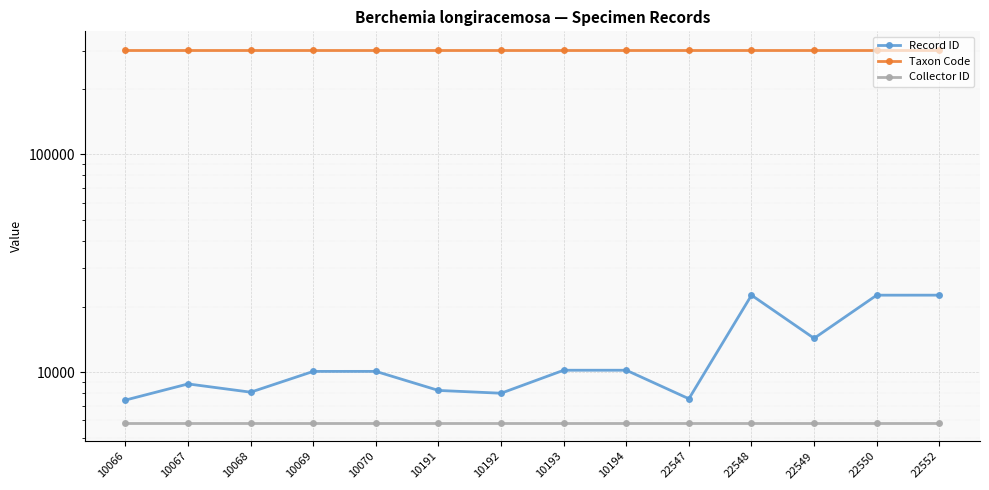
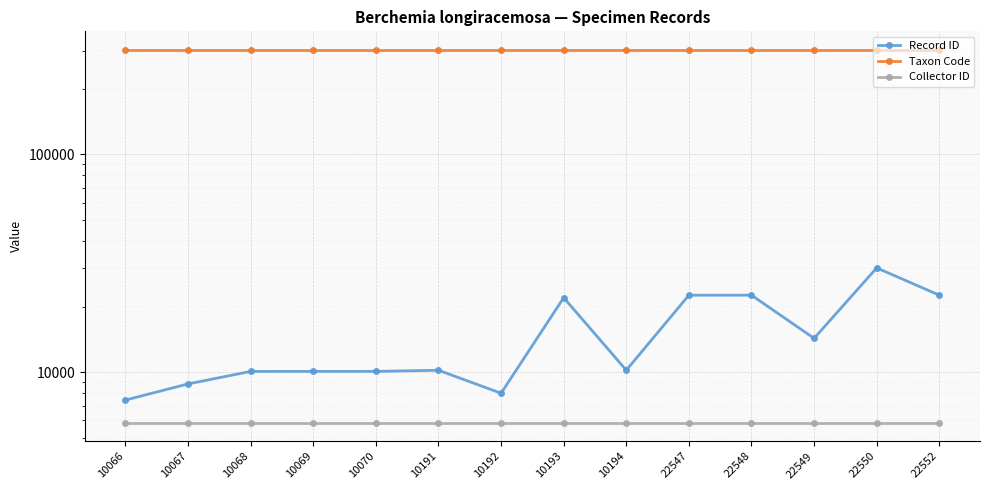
  {
    "Record ID": {
      "10066": 7400,
      "10067": 8800,
-     "10068": 8100,
+     "10068": 10000,
      "10069": 10000,
      "10070": 10000,
-     "10191": 8200,
+     "10191": 10000,
      "10192": 8000,
-     "10193": 10000,
+     "10193": 22000,
      "10194": 10000,
-     "22547": 7500,
+     "22547": 23000,
      "22548": 23000,
      "22549": 14000,
-     "22550": 23000,
+     "22550": 30000,
      "22552": 23000
    },
    "Taxon Code": {
      "10066": 300000,
      "10067": 300000,
      "10068": 300000,
      "10069": 300000,
      "10070": 300000,
      "10191": 300000,
      "10192": 300000,
      "10193": 300000,
      "10194": 300000,
      "22547": 300000,
      "22548": 300000,
      "22549": 300000
    },
    "Collector ID": {
      "10066": 5900,
      "10067": 5900,
      "10068": 5900,
      "10069": 5900,
      "10070": 5900,
      "10191": 5900,
      "10192": 5900,
      "10193": 5900,
      "10194": 5900,
      "22547": 5900,
      "22548": 5900,
      "22549": 5900,
      "22550": 5900,
      "22552": 5900
    }
  }
